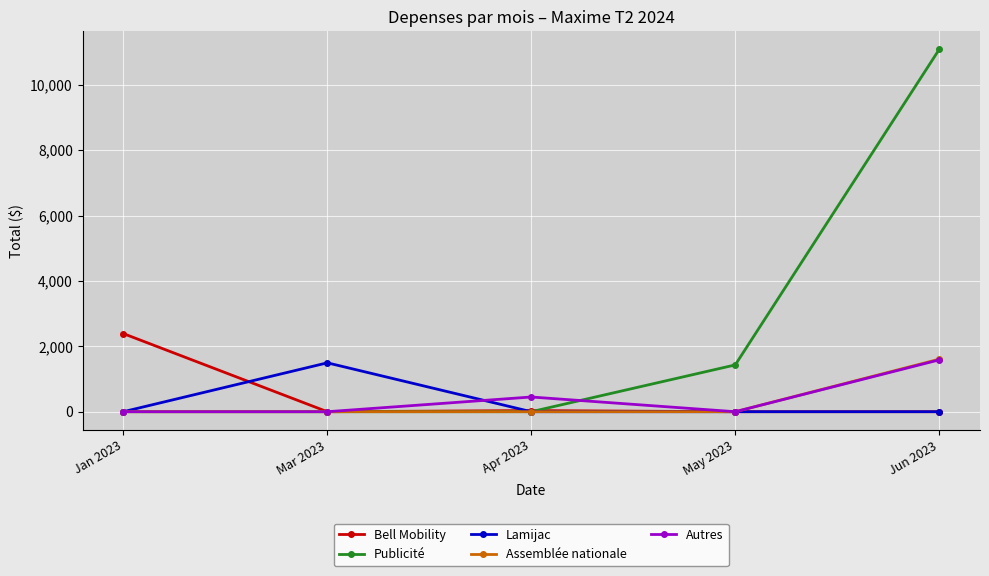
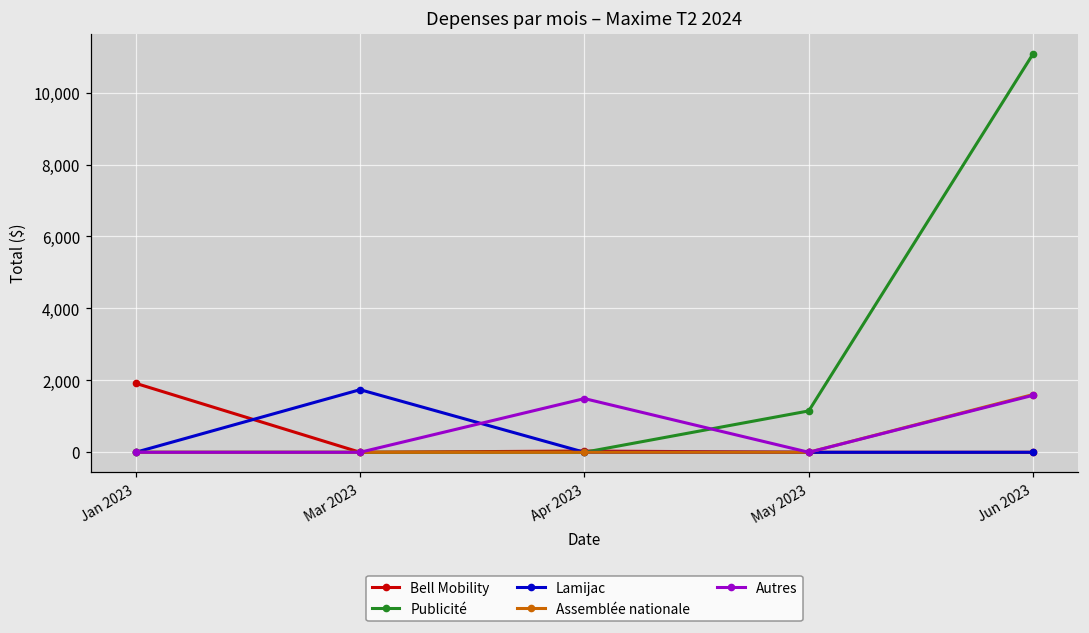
  {
    "Bell Mobility": {
-     "Jan 2023": "2,400"
+     "Jan 2023": "1,900"
    },
    "Publicité": {
-     "May 2023": "1,400",
+     "May 2023": "1,200",
      "Jun 2023": "11,100"
    },
    "Lamijac": {
-     "Mar 2023": "1,500"
+     "Mar 2023": "1,700"
    },
    "Autres": {
-     "Apr 2023": "400"
+     "Apr 2023": "1,500"
    }
  }
